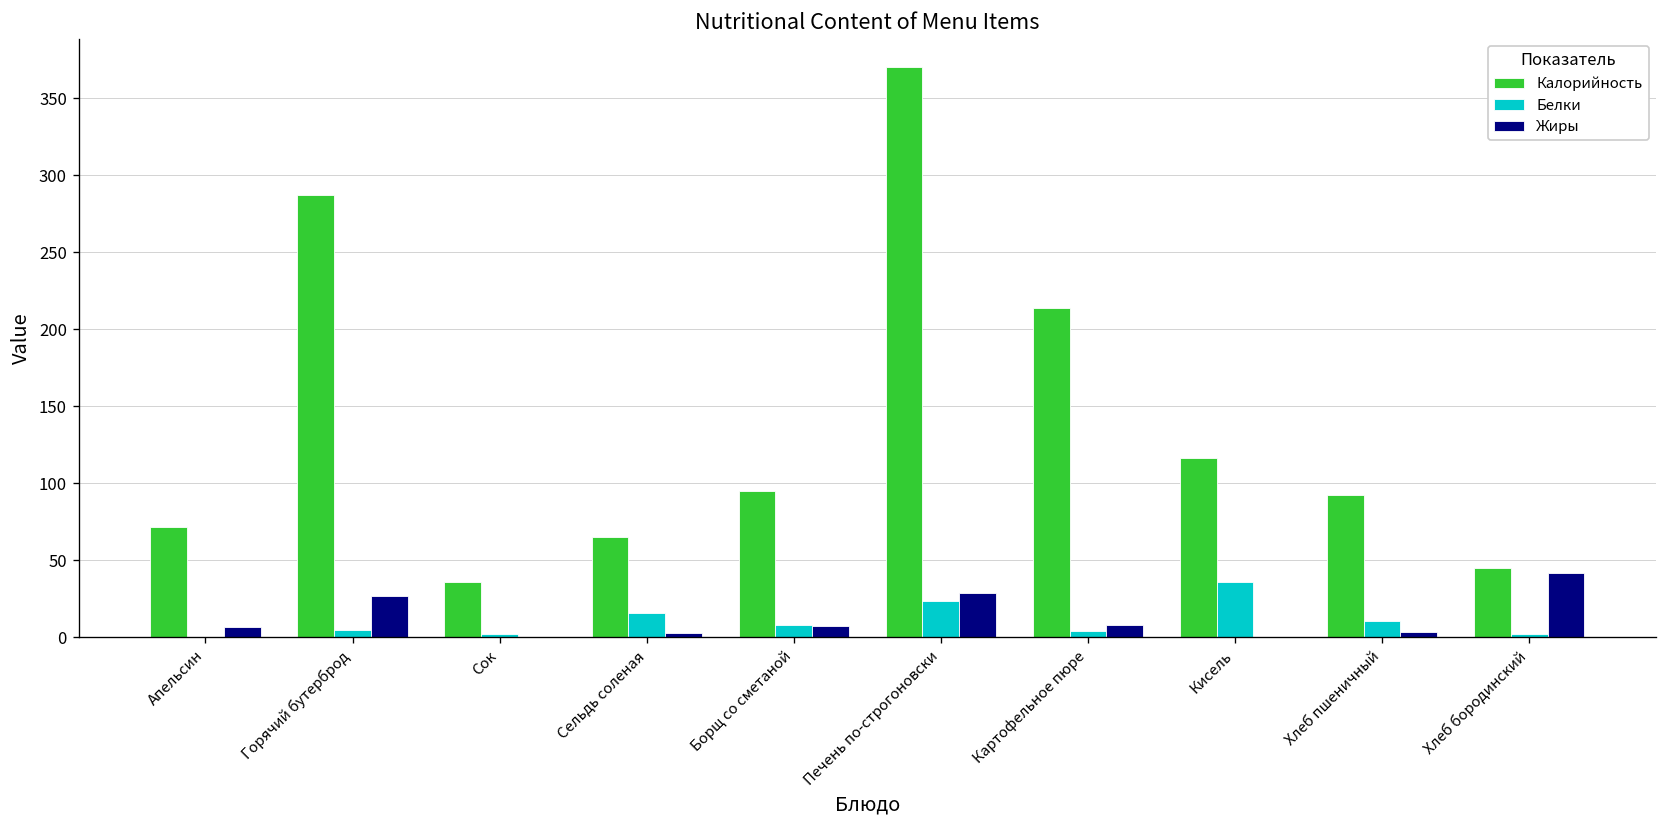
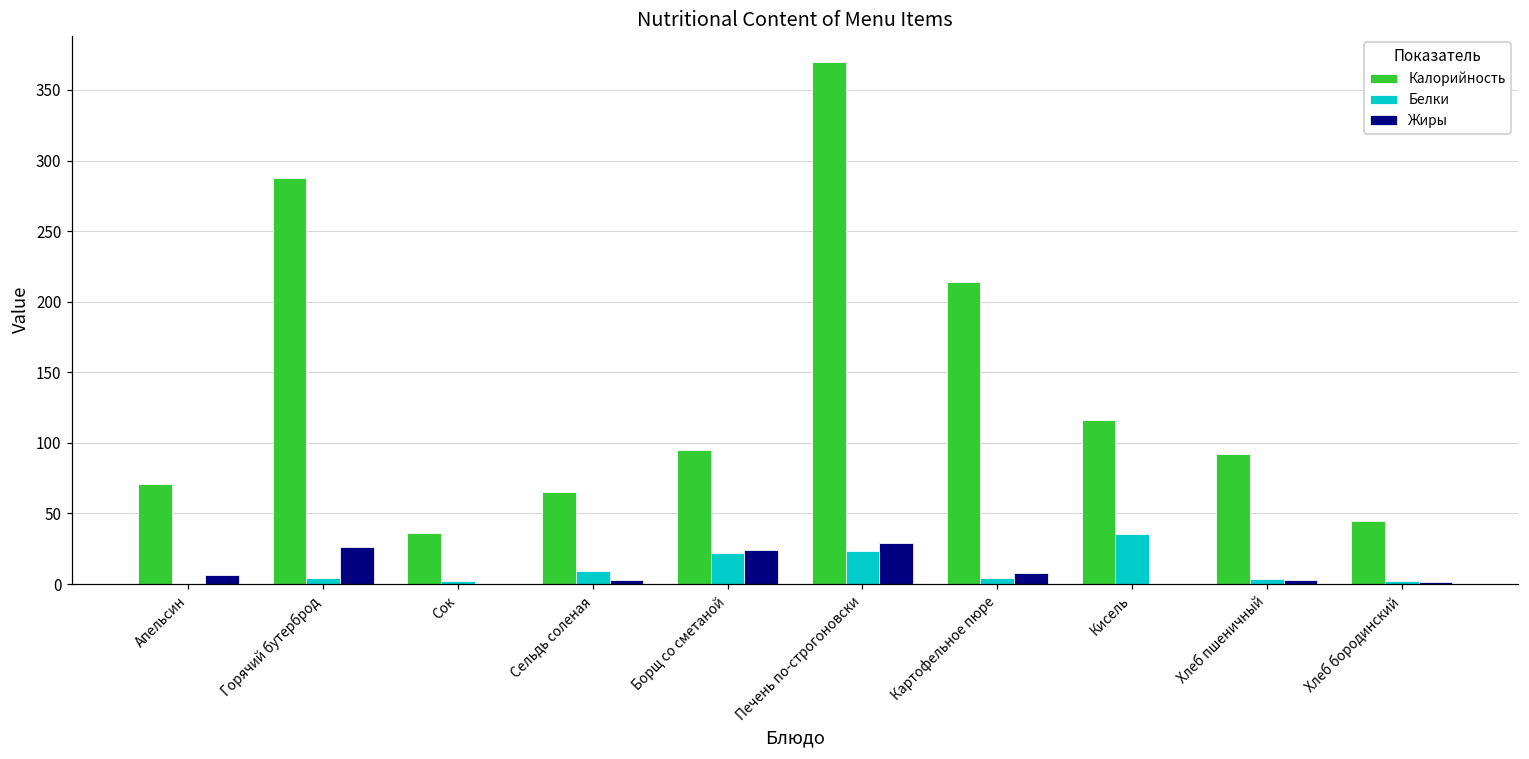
  {
    "Калорийность": {
      "Апельсин": 71,
      "Горячий бутерброд": 287,
      "Сок": 36,
      "Сельдь соленая": 65,
      "Борщ со сметаной": 95,
      "Печень по-строгоновски": 370,
      "Картофельное пюре": 214,
      "Кисель": 116,
      "Хлеб пшеничный": 92,
      "Хлеб бородинский": 45
    },
    "Белки": {
      "Горячий бутерброд": 4,
      "Сок": 2,
-     "Сельдь соленая": 16,
-     "Борщ со сметаной": 8,
+     "Сельдь соленая": 9,
+     "Борщ со сметаной": 22,
      "Печень по-строгоновски": 23,
      "Картофельное пюре": 4,
      "Кисель": 36,
-     "Хлеб пшеничный": 11,
+     "Хлеб пшеничный": 4,
      "Хлеб бородинский": 2
    },
    "Жиры": {
      "Апельсин": 7,
      "Горячий бутерброд": 26,
      "Сельдь соленая": 3,
-     "Борщ со сметаной": 7,
+     "Борщ со сметаной": 24,
      "Печень по-строгоновски": 29,
      "Картофельное пюре": 8,
      "Кисель": 0,
      "Хлеб пшеничный": 3,
-     "Хлеб бородинский": 42
+     "Хлеб бородинский": 1
    }
  }
